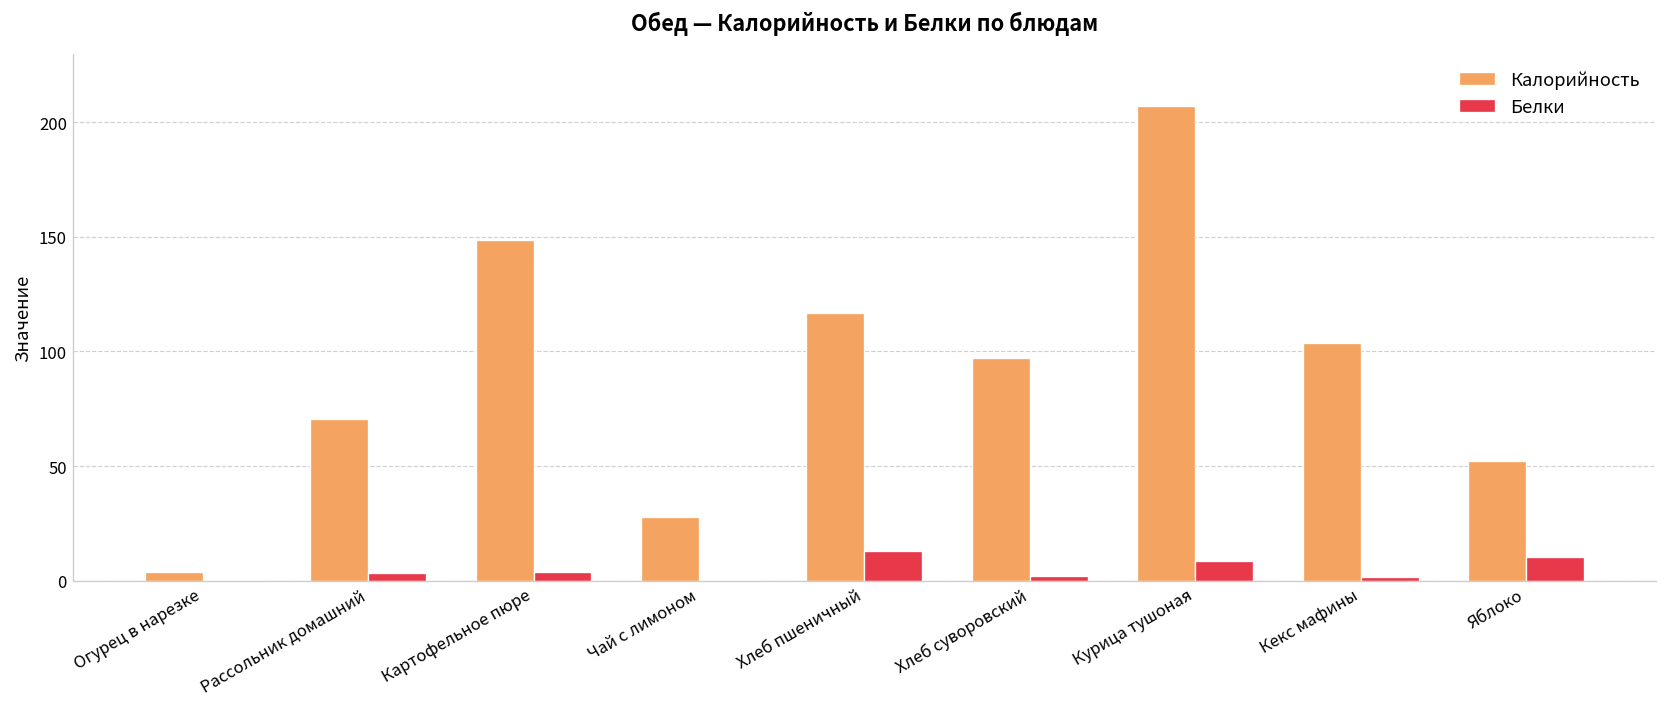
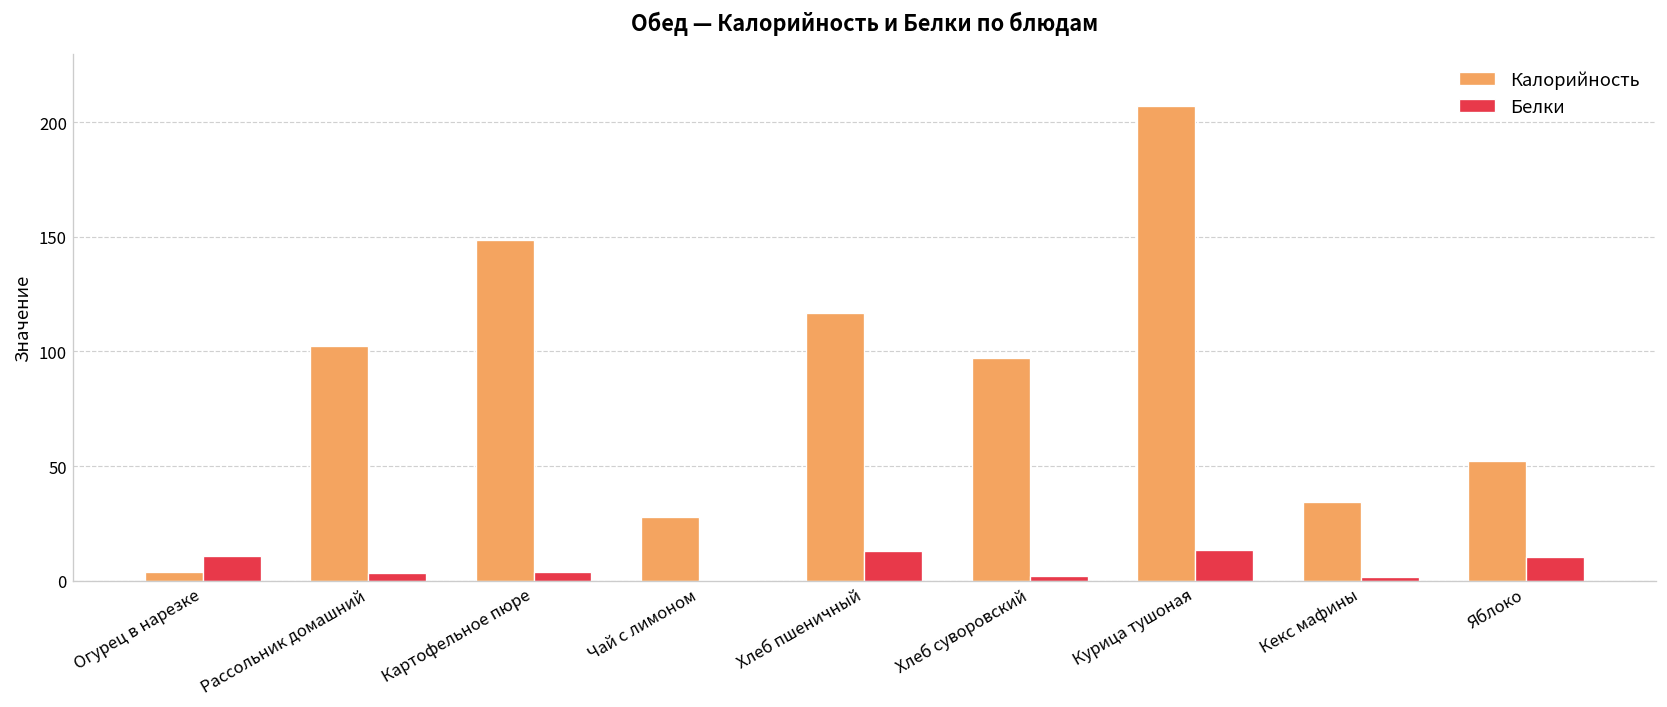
  {
    "Калорийность": {
      "Огурец в нарезке": 4,
-     "Рассольник домашний": 71,
+     "Рассольник домашний": 102,
      "Картофельное пюре": 149,
      "Чай с лимоном": 28,
      "Хлеб пшеничный": 117,
      "Хлеб суворовский": 97,
      "Курица тушоная": 207,
-     "Кекс мафины": 104,
+     "Кекс мафины": 34,
      "Яблоко": 52
    },
    "Белки": {
-     "Огурец в нарезке": 0,
+     "Огурец в нарезке": 11,
      "Рассольник домашний": 3,
      "Картофельное пюре": 4,
      "Хлеб пшеничный": 13,
      "Хлеб суворовский": 2,
-     "Курица тушоная": 9,
+     "Курица тушоная": 14,
      "Кекс мафины": 2,
      "Яблоко": 11
    }
  }
